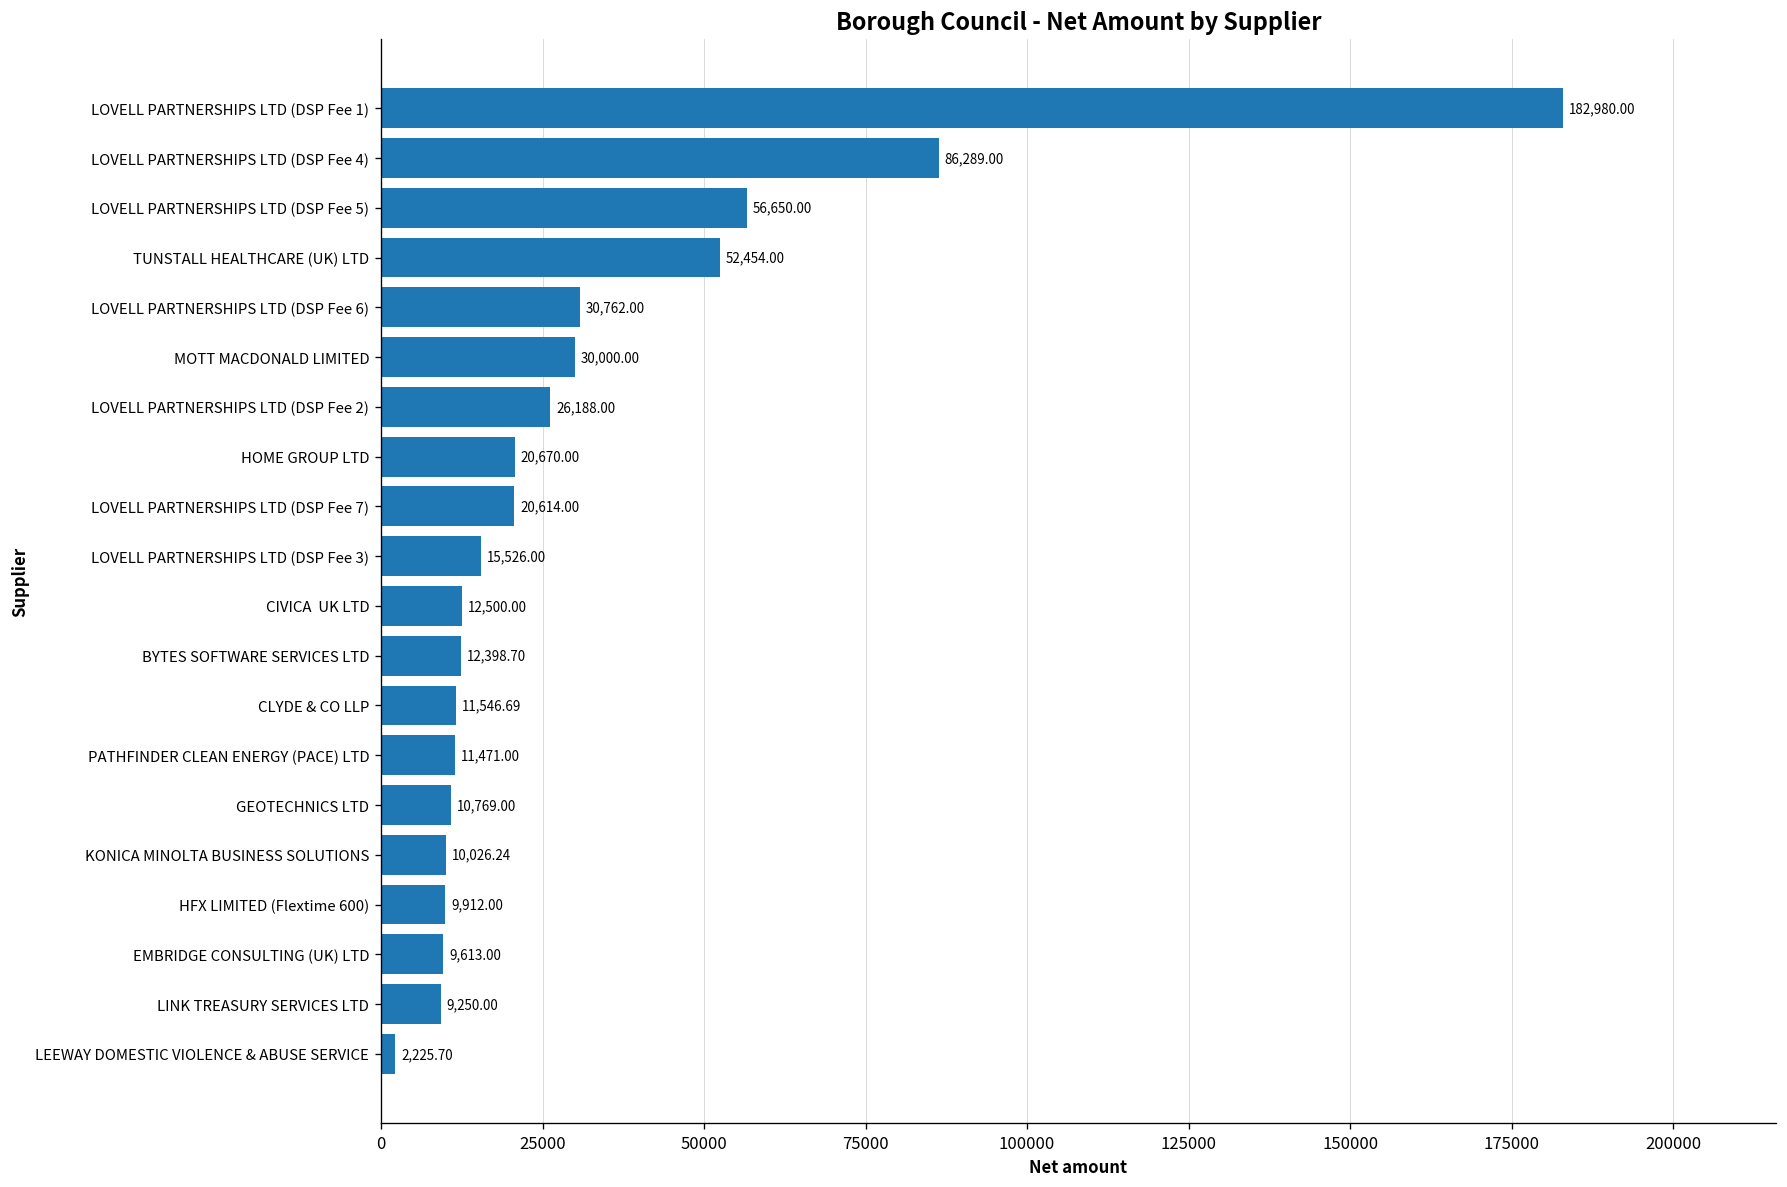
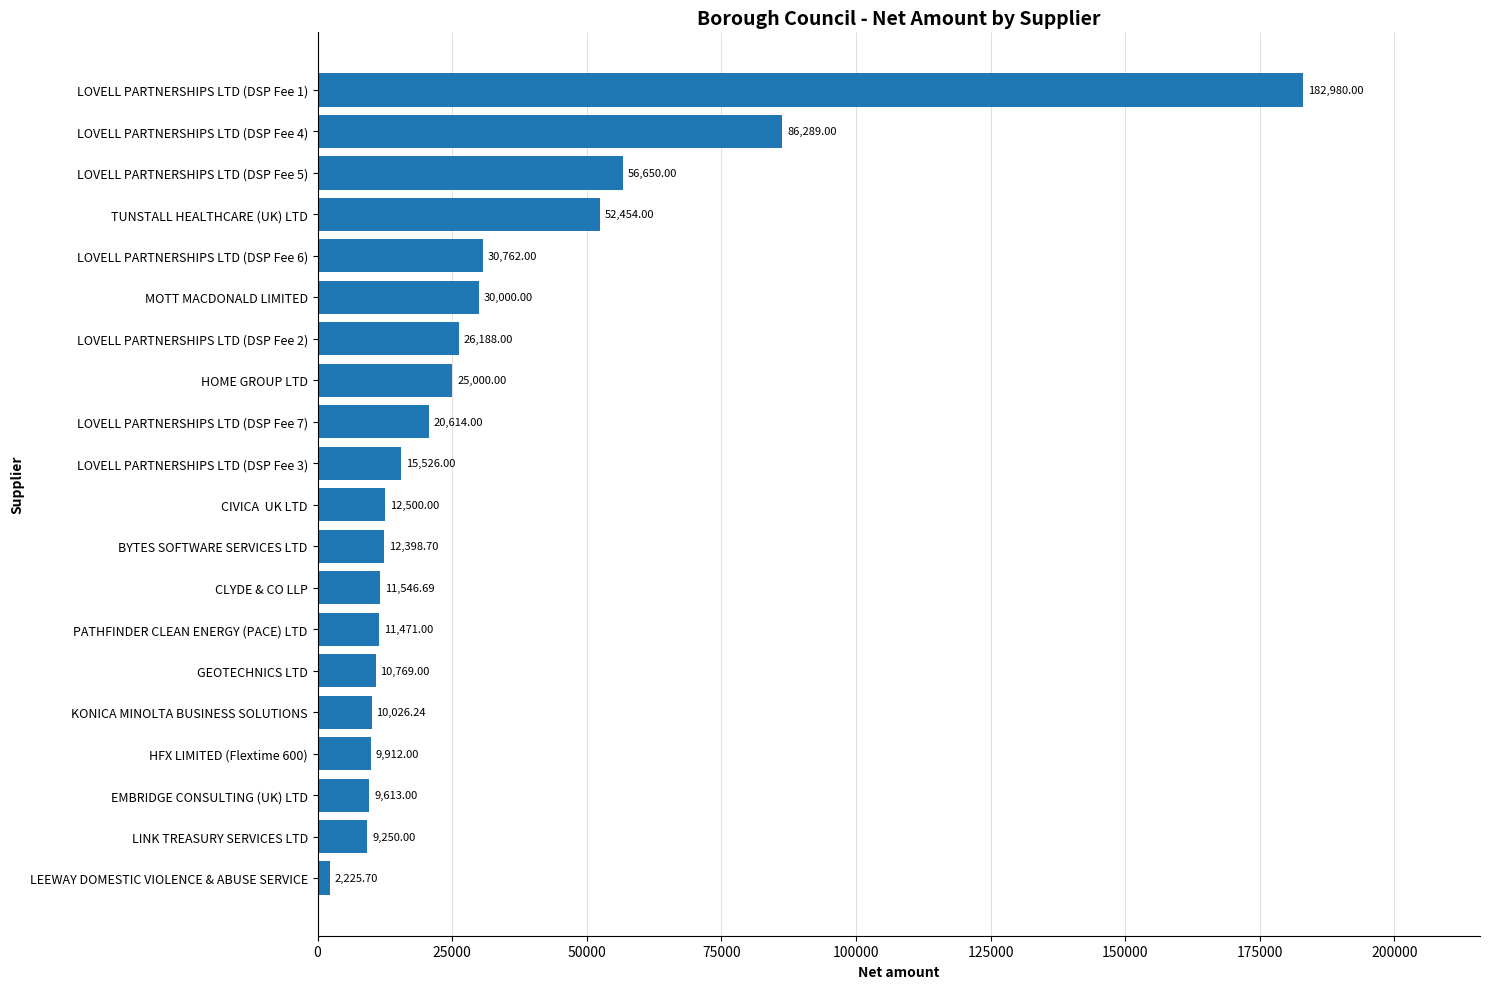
  {
    "LOVELL PARTNERSHIPS LTD (DSP Fee 1)": "182,980.00",
    "LOVELL PARTNERSHIPS LTD (DSP Fee 4)": "86,289.00",
    "LOVELL PARTNERSHIPS LTD (DSP Fee 5)": "56,650.00",
    "TUNSTALL HEALTHCARE (UK) LTD": "52,454.00",
    "LOVELL PARTNERSHIPS LTD (DSP Fee 6)": "30,762.00",
    "MOTT MACDONALD LIMITED": "30,000.00",
    "LOVELL PARTNERSHIPS LTD (DSP Fee 2)": "26,188.00",
-   "HOME GROUP LTD": "20,670.00",
+   "HOME GROUP LTD": "25,000.00",
    "LOVELL PARTNERSHIPS LTD (DSP Fee 7)": "20,614.00",
    "LOVELL PARTNERSHIPS LTD (DSP Fee 3)": "15,526.00",
    "CIVICA UK LTD": "12,500.00",
    "BYTES SOFTWARE SERVICES LTD": "12,398.70",
    "CLYDE & CO LLP": "11,546.69",
    "PATHFINDER CLEAN ENERGY (PACE) LTD": "11,471.00",
    "GEOTECHNICS LTD": "10,769.00",
    "KONICA MINOLTA BUSINESS SOLUTIONS": "10,026.24",
    "HFX LIMITED (Flextime 600)": "9,912.00",
    "EMBRIDGE CONSULTING (UK) LTD": "9,613.00",
    "LINK TREASURY SERVICES LTD": "9,250.00",
    "LEEWAY DOMESTIC VIOLENCE & ABUSE SERVICE": "2,225.70"
  }
